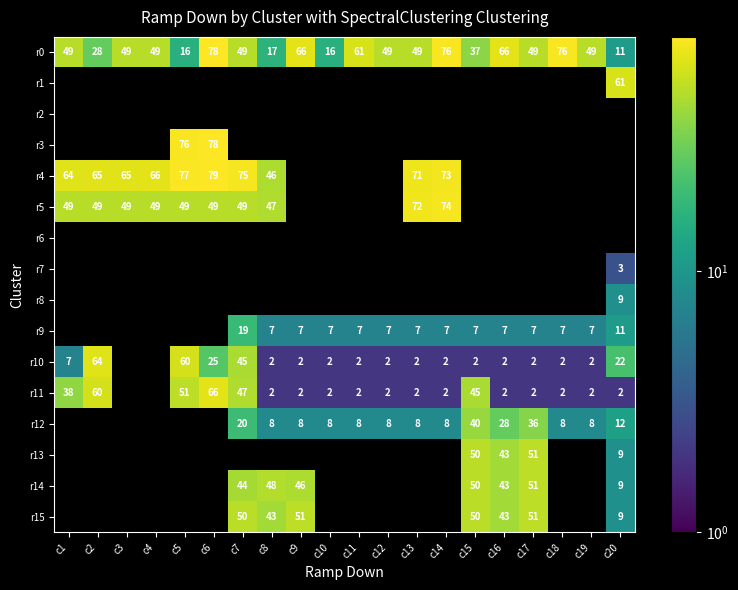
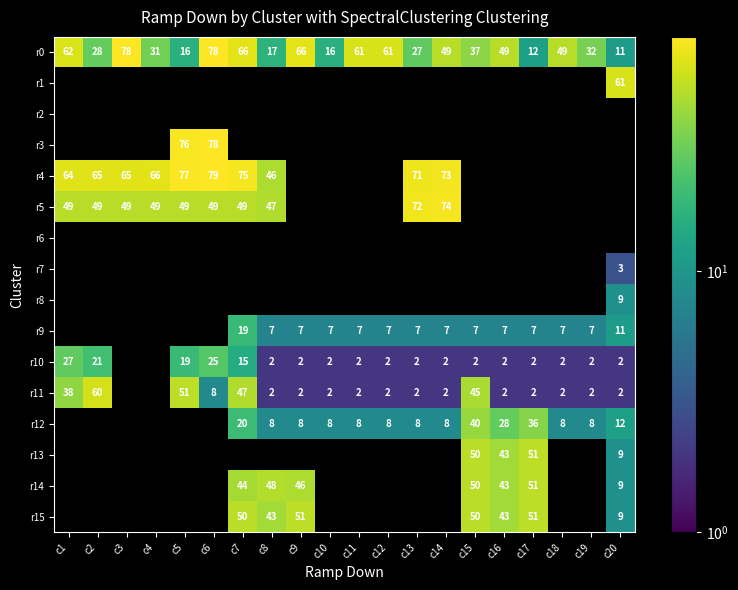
  {
    "r0": {
-     "c1": 49,
+     "c1": 62,
      "c2": 28,
-     "c3": 49,
-     "c4": 49,
+     "c3": 78,
+     "c4": 31,
      "c5": 16,
      "c6": 78,
-     "c7": 49,
+     "c7": 66,
      "c8": 17,
      "c9": 66,
      "c10": 16,
      "c11": 61,
-     "c12": 49,
-     "c13": 49,
-     "c14": 76,
+     "c12": 61,
+     "c13": 27,
+     "c14": 49,
      "c15": 37,
-     "c16": 66,
-     "c17": 49,
-     "c18": 76,
-     "c19": 49,
+     "c16": 49,
+     "c17": 12,
+     "c18": 49,
+     "c19": 32,
      "c20": 11
    },
    "r1": {
      "c20": 61
    },
    "r3": {
      "c5": 76,
      "c6": 78
    },
    "r4": {
      "c1": 64,
      "c2": 65,
      "c3": 65,
      "c4": 66,
      "c5": 77,
      "c6": 79,
      "c7": 75,
      "c8": 46,
      "c13": 71,
      "c14": 73
    },
    "r5": {
      "c1": 49,
      "c2": 49,
      "c3": 49,
      "c4": 49,
      "c5": 49,
      "c6": 49,
      "c7": 49,
      "c8": 47,
      "c13": 72,
      "c14": 74
    },
    "r7": {
      "c20": 3
    },
    "r8": {
      "c20": 9
    },
    "r9": {
      "c7": 19,
      "c8": 7,
      "c9": 7,
      "c10": 7,
      "c11": 7,
      "c12": 7,
      "c13": 7,
      "c14": 7,
      "c15": 7,
      "c16": 7,
      "c17": 7,
      "c18": 7,
      "c19": 7,
      "c20": 11
    },
    "r10": {
-     "c1": 7,
-     "c2": 64,
-     "c5": 60,
+     "c1": 27,
+     "c2": 21,
+     "c5": 19,
      "c6": 25,
-     "c7": 45,
+     "c7": 15,
      "c8": 2,
      "c9": 2,
      "c10": 2,
      "c11": 2,
      "c12": 2,
      "c13": 2,
      "c14": 2,
      "c15": 2,
      "c16": 2,
      "c17": 2,
      "c18": 2,
      "c19": 2,
-     "c20": 22
+     "c20": 2
    },
    "r11": {
      "c1": 38,
      "c2": 60,
      "c5": 51,
-     "c6": 66,
+     "c6": 8,
      "c7": 47,
      "c8": 2,
      "c9": 2,
      "c10": 2,
      "c11": 2,
      "c12": 2,
      "c13": 2,
      "c14": 2,
      "c15": 45,
      "c16": 2,
      "c17": 2,
      "c18": 2,
      "c19": 2,
      "c20": 2
    },
    "r12": {
      "c7": 20,
      "c8": 8,
      "c9": 8,
      "c10": 8,
      "c11": 8,
      "c12": 8,
      "c13": 8,
      "c14": 8,
      "c15": 40,
      "c16": 28,
      "c17": 36,
      "c18": 8,
      "c19": 8,
      "c20": 12
    },
    "r13": {
      "c15": 50,
      "c16": 43,
      "c17": 51,
      "c20": 9
    },
    "r14": {
      "c7": 44,
      "c8": 48,
      "c9": 46,
      "c15": 50,
      "c16": 43,
      "c17": 51,
      "c20": 9
    },
    "r15": {
      "c7": 50,
      "c8": 43,
      "c9": 51,
      "c15": 50,
      "c16": 43,
      "c17": 51,
      "c20": 9
    }
  }
